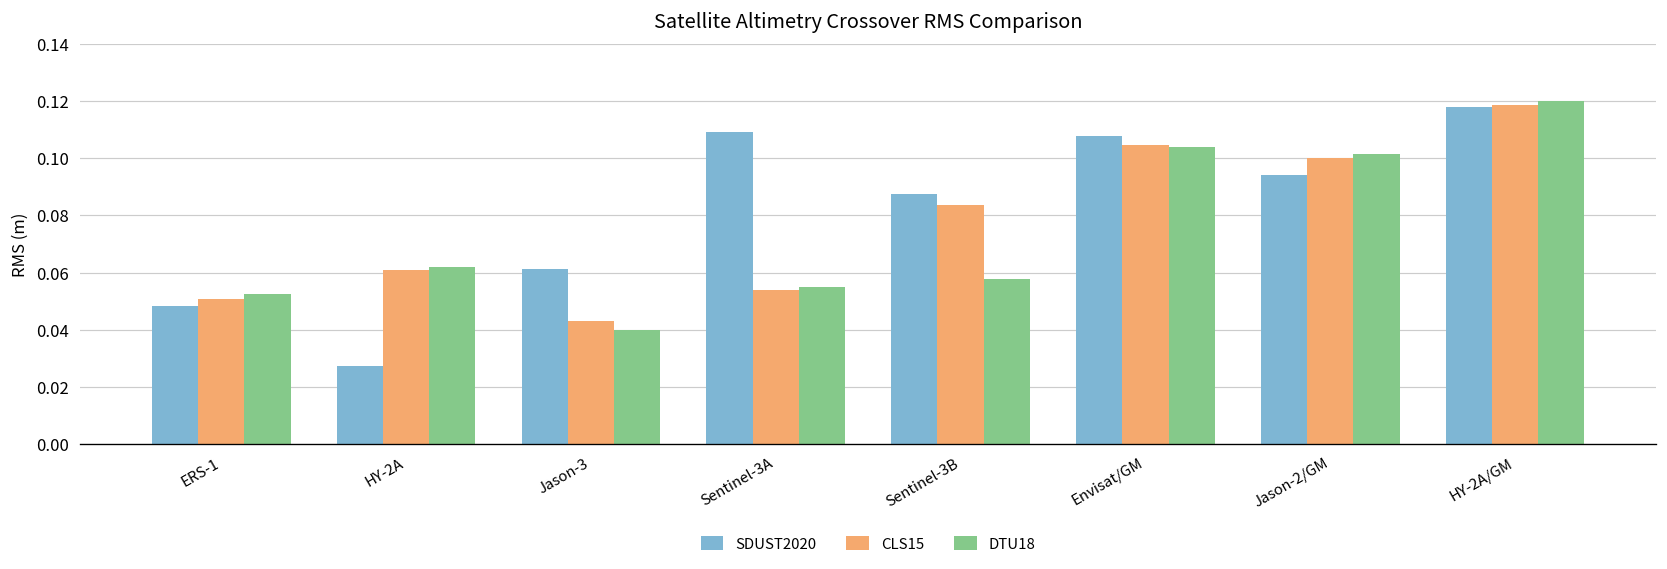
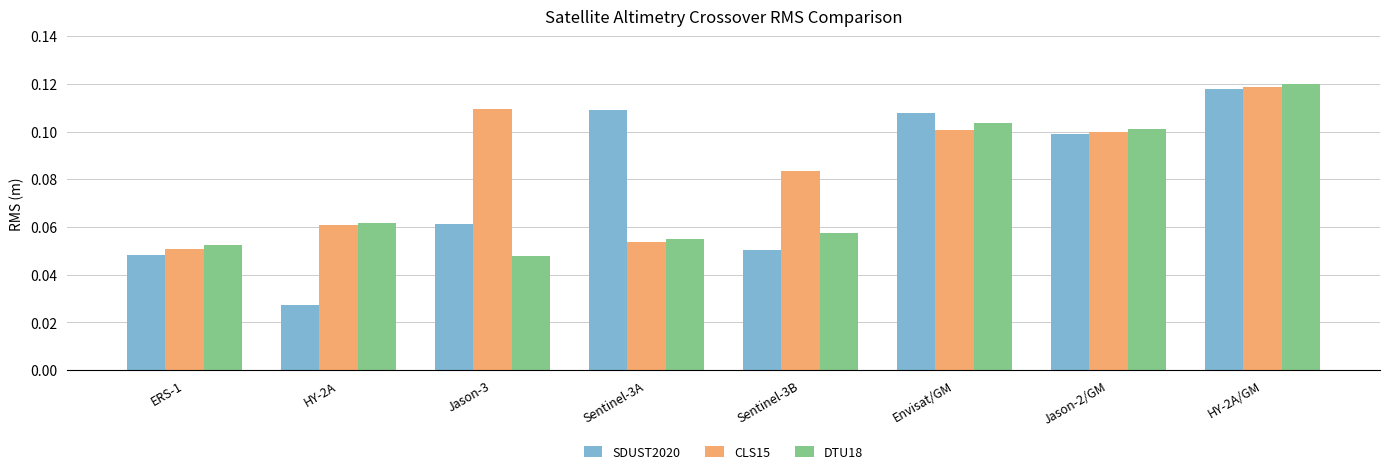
  {
    "SDUST2020": {
      "ERS-1": 0.048,
      "HY-2A": 0.028,
      "Jason-3": 0.061,
      "Sentinel-3A": 0.109,
-     "Sentinel-3B": 0.088,
+     "Sentinel-3B": 0.050,
      "Envisat/GM": 0.108,
-     "Jason-2/GM": 0.094,
+     "Jason-2/GM": 0.099,
      "HY-2A/GM": 0.118
    },
    "CLS15": {
      "ERS-1": 0.051,
      "HY-2A": 0.061,
-     "Jason-3": 0.043,
+     "Jason-3": 0.110,
      "Sentinel-3A": 0.054,
      "Sentinel-3B": 0.084,
-     "Envisat/GM": 0.105,
+     "Envisat/GM": 0.101,
      "Jason-2/GM": 0.100,
      "HY-2A/GM": 0.119
    },
    "DTU18": {
      "ERS-1": 0.052,
      "HY-2A": 0.062,
-     "Jason-3": 0.040,
+     "Jason-3": 0.048,
      "Sentinel-3A": 0.055,
      "Sentinel-3B": 0.058,
      "Envisat/GM": 0.104,
      "Jason-2/GM": 0.101,
      "HY-2A/GM": 0.120
    }
  }
